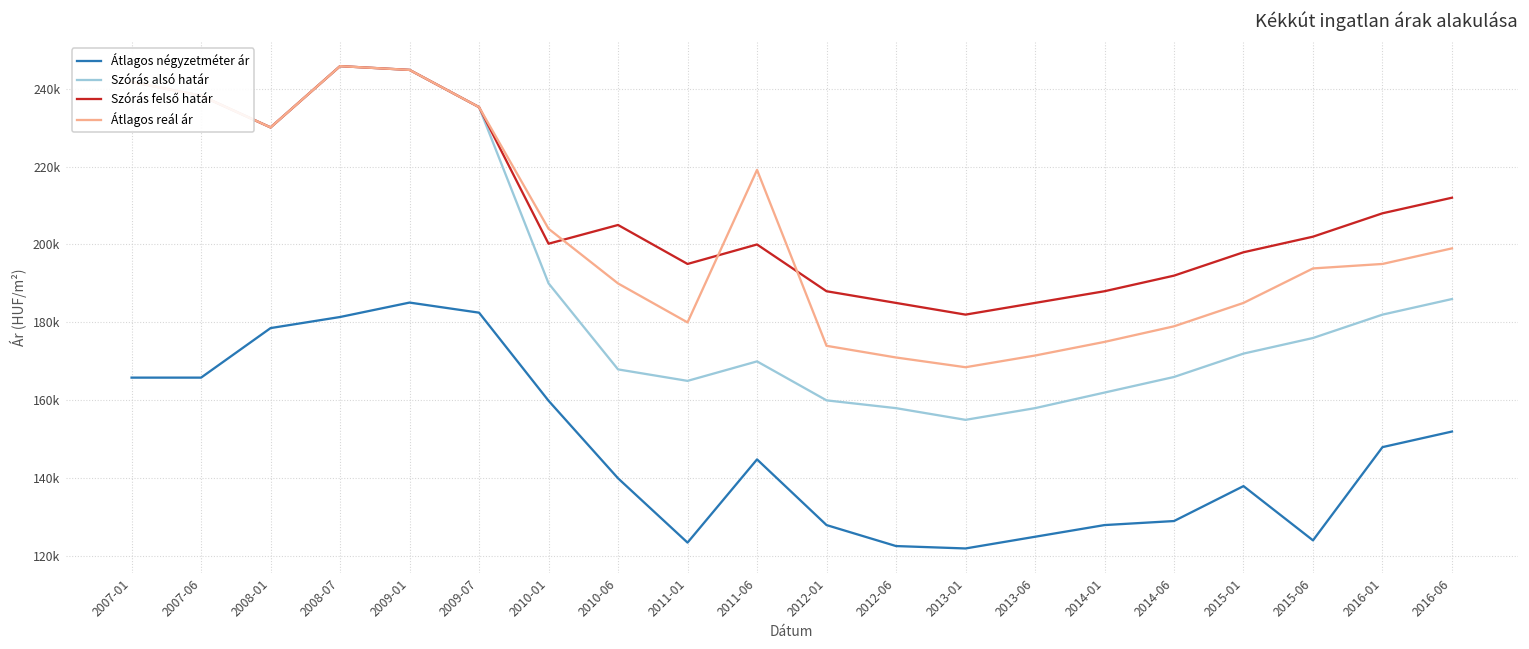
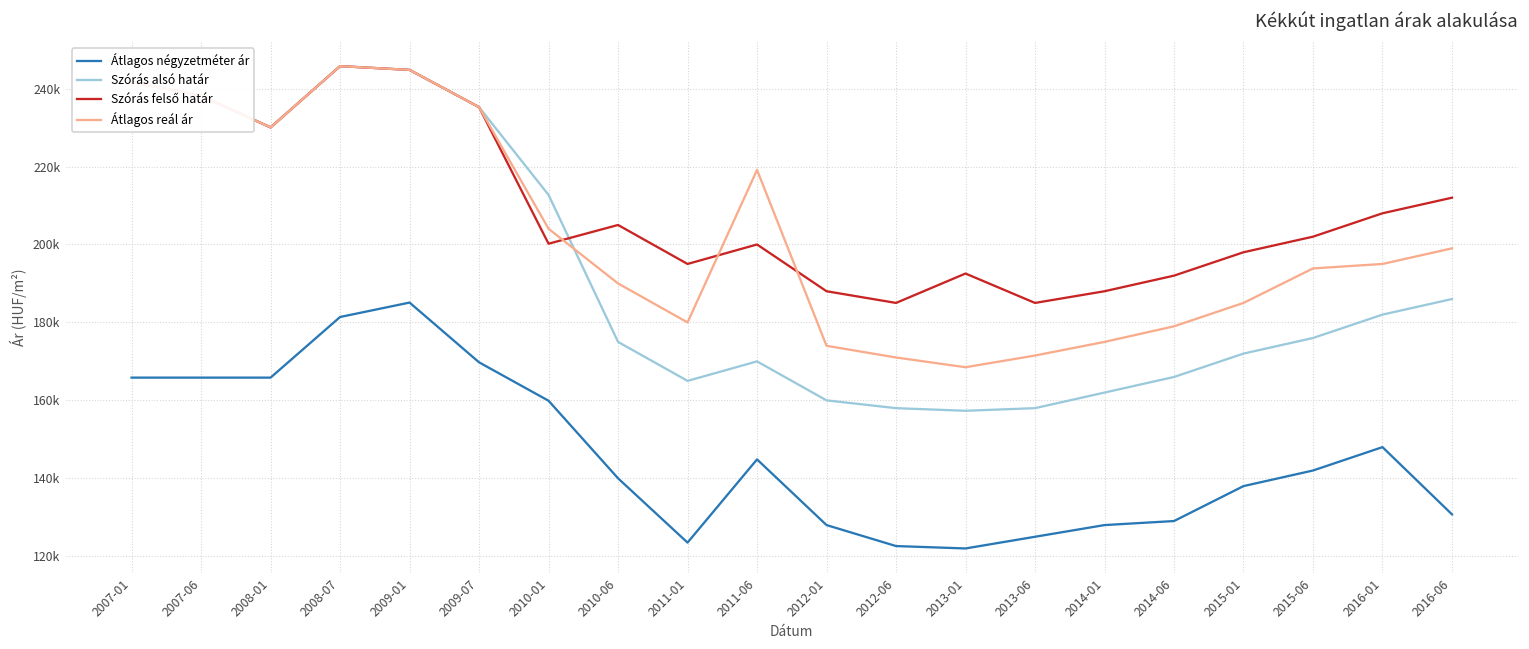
  {
    "Átlagos négyzetméter ár": {
      "2007-01": 166000,
      "2007-06": 166000,
-     "2008-01": 179000,
+     "2008-01": 166000,
      "2008-07": 181000,
      "2009-01": 185000,
-     "2009-07": 183000,
+     "2009-07": 170000,
      "2010-01": 160000,
      "2010-06": 140000,
      "2011-01": 124000,
      "2011-06": 145000,
      "2012-01": 128000,
      "2012-06": 123000,
      "2013-01": 122000,
      "2013-06": 125000,
      "2014-01": 128000,
      "2014-06": 129000,
      "2015-01": 138000,
-     "2015-06": 124000,
+     "2015-06": 142000,
      "2016-01": 148000,
-     "2016-06": 152000
+     "2016-06": 131000
    },
    "Szórás alsó határ": {
-     "2010-01": 190000,
-     "2010-06": 168000,
+     "2010-01": 213000,
+     "2010-06": 175000,
      "2011-01": 165000,
      "2011-06": 170000,
      "2012-01": 160000,
      "2012-06": 158000,
-     "2013-01": 155000,
+     "2013-01": 157000,
      "2013-06": 158000,
      "2014-01": 162000,
      "2014-06": 166000,
      "2015-01": 172000,
      "2015-06": 176000,
      "2016-01": 182000,
      "2016-06": 186000
    },
    "Szórás felső határ": {
      "2010-01": 200000,
      "2010-06": 205000,
      "2011-01": 195000,
      "2011-06": 200000,
      "2012-01": 188000,
      "2012-06": 185000,
-     "2013-01": 182000,
+     "2013-01": 193000,
      "2013-06": 185000,
      "2014-01": 188000,
      "2014-06": 192000,
      "2015-01": 198000,
      "2015-06": 202000,
      "2016-01": 208000,
      "2016-06": 212000
    },
    "Átlagos reál ár": {
      "2010-01": 204000,
      "2010-06": 190000,
      "2011-01": 180000,
      "2011-06": 219000,
      "2012-01": 174000,
      "2012-06": 171000,
      "2013-01": 169000,
      "2013-06": 172000,
      "2014-01": 175000,
      "2014-06": 179000,
      "2015-01": 185000,
      "2015-06": 194000,
      "2016-01": 195000,
      "2016-06": 199000
    }
  }
